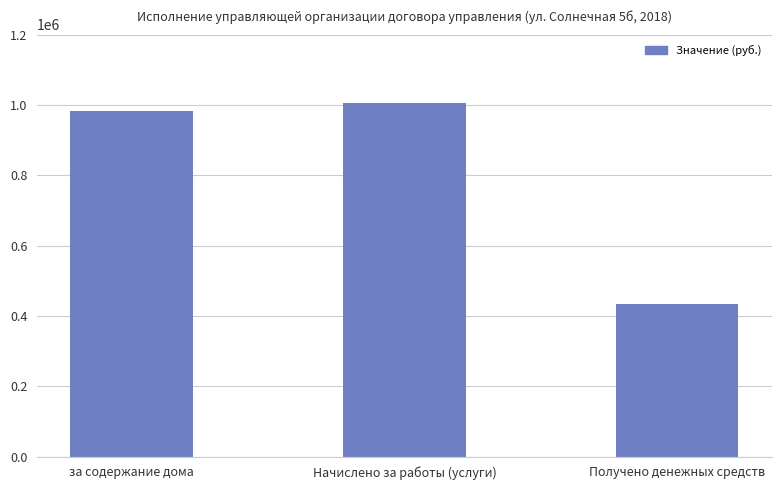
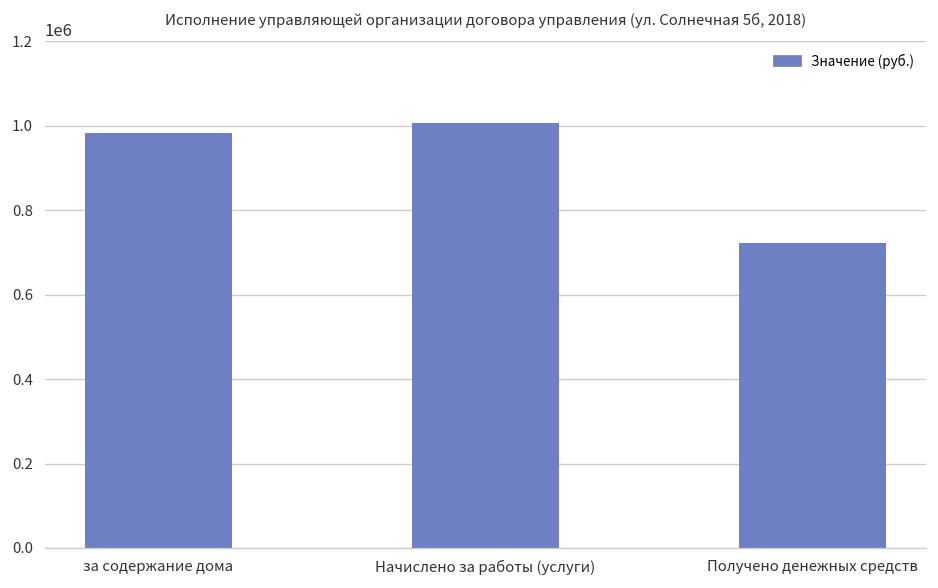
  {
    "за содержание дома": 980000,
    "Начислено за работы (услуги)": 1010000,
-   "Получено денежных средств": 440000
+   "Получено денежных средств": 720000
  }
